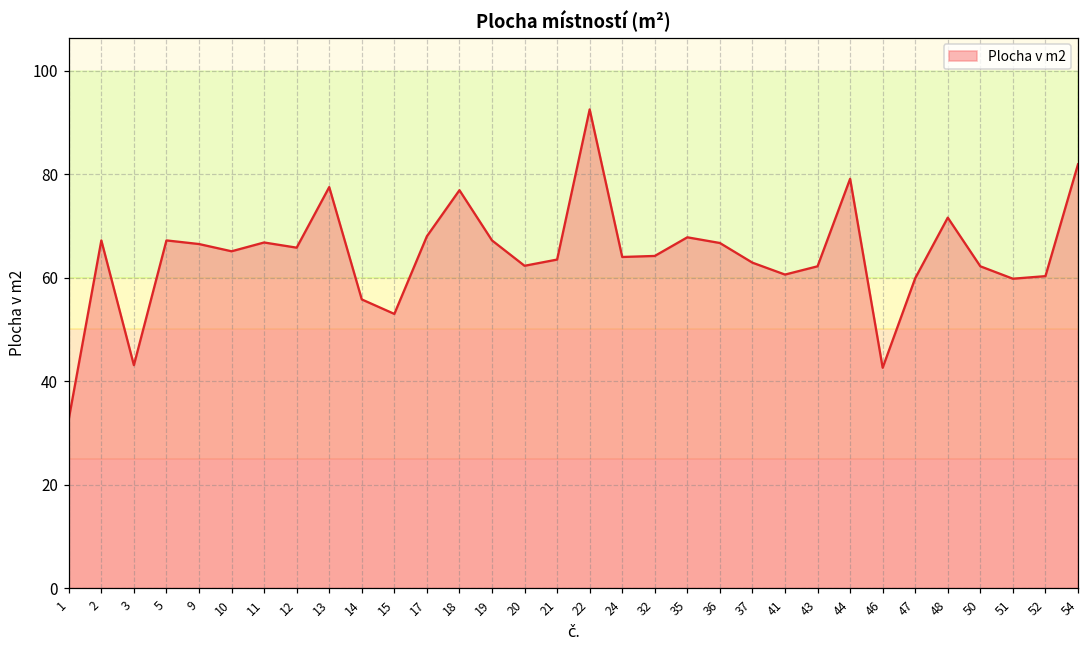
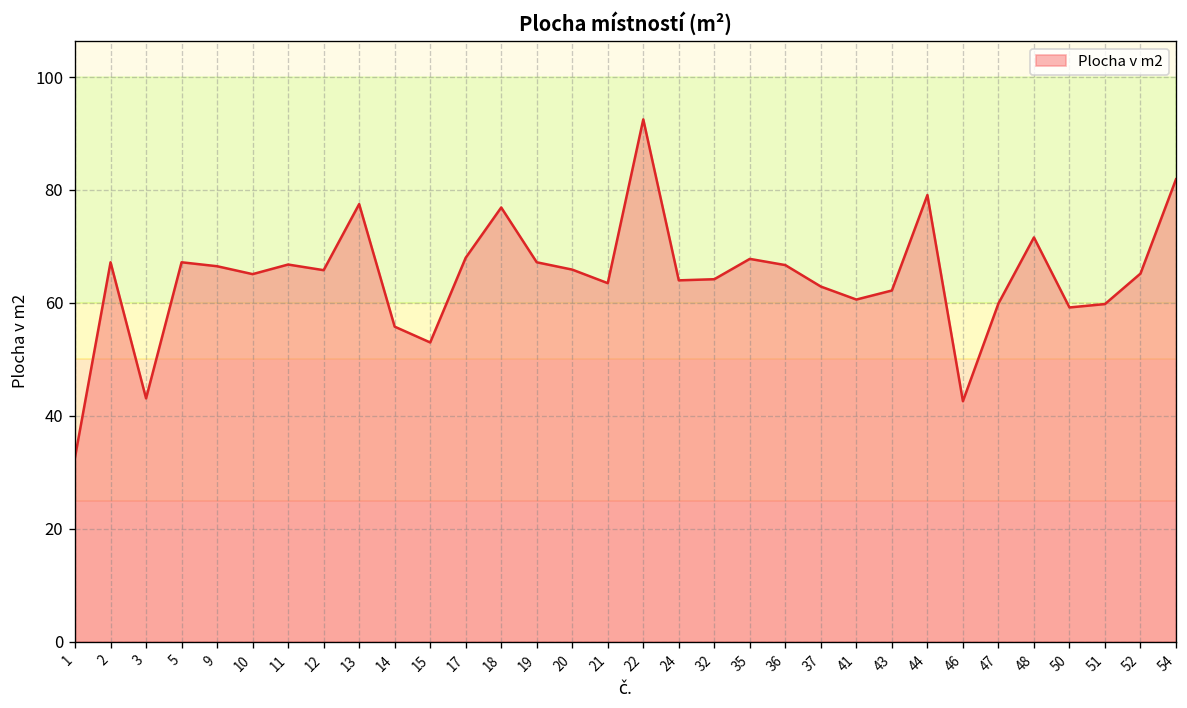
  {
    "1": 33,
    "2": 67,
    "3": 43,
    "5": 67,
    "9": 67,
    "10": 65,
    "11": 67,
    "12": 66,
    "13": 78,
    "14": 56,
    "15": 53,
    "17": 68,
    "18": 77,
    "19": 67,
-   "20": 62,
+   "20": 66,
    "21": 64,
    "22": 93,
    "24": 64,
    "32": 64,
    "35": 68,
    "36": 67,
    "37": 63,
    "41": 61,
    "43": 62,
    "44": 79,
    "46": 43,
    "47": 60,
    "48": 72,
-   "50": 62,
+   "50": 59,
    "51": 60,
-   "52": 60,
+   "52": 65,
    "54": 82
  }
